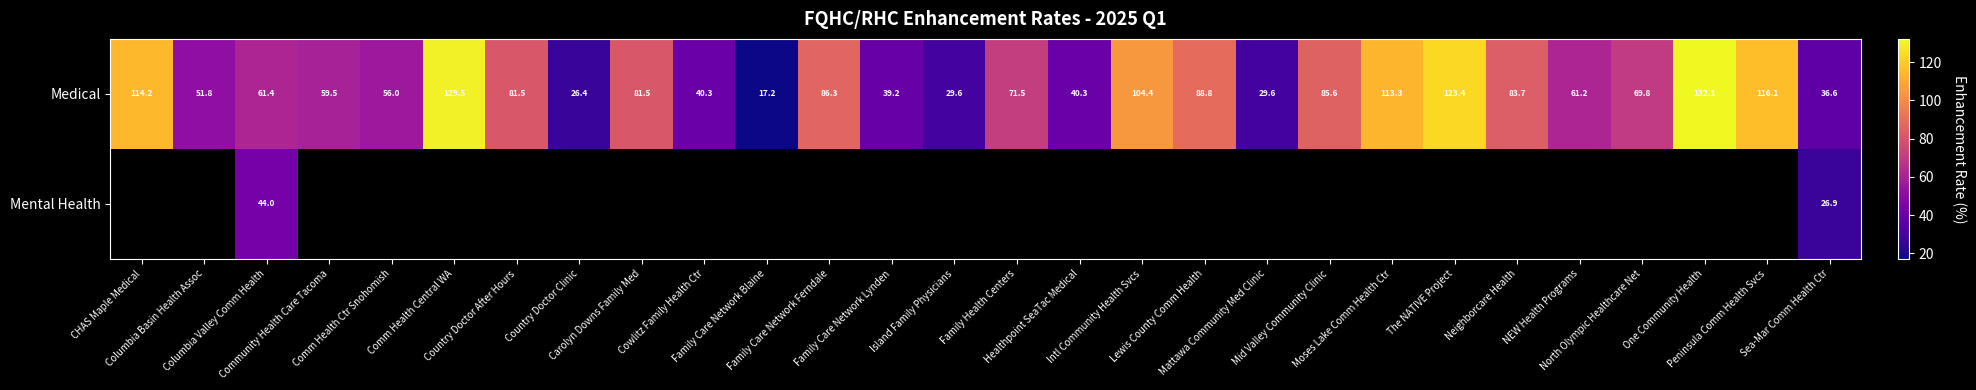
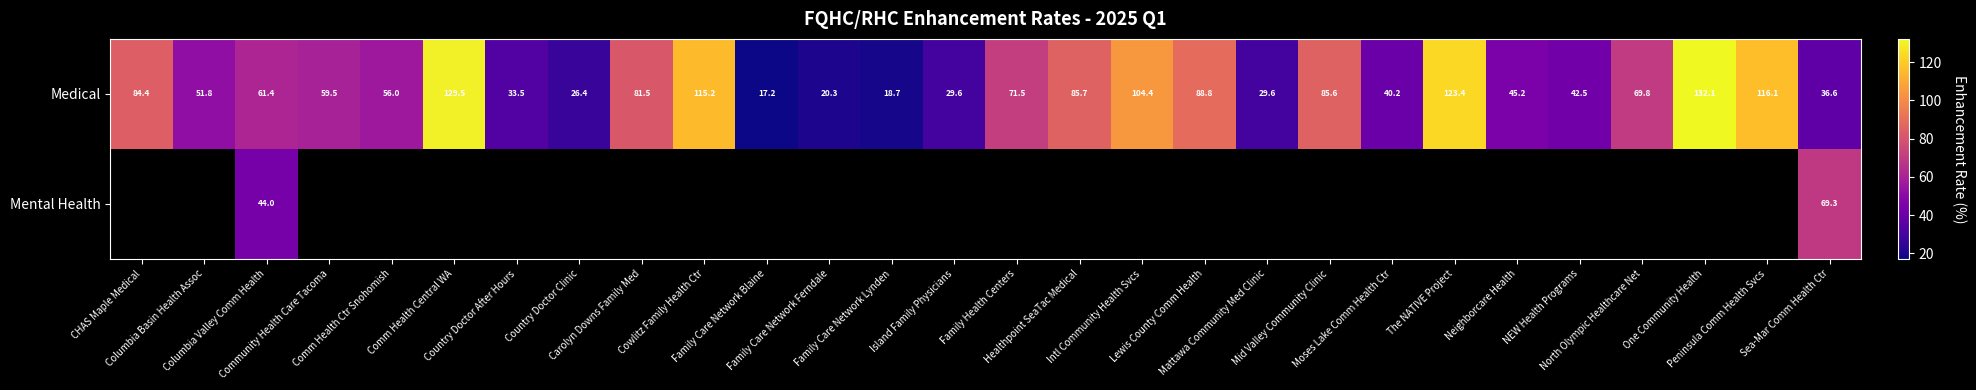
  {
    "Medical": {
-     "CHAS Maple Medical": 114.2,
+     "CHAS Maple Medical": 84.4,
      "Columbia Basin Health Assoc": 51.8,
      "Columbia Valley Comm Health": 61.4,
      "Community Health Care Tacoma": 59.5,
      "Comm Health Ctr Snohomish": 56.0,
      "Comm Health Central WA": 129.5,
-     "Country Doctor After Hours": 81.5,
+     "Country Doctor After Hours": 33.5,
      "Country Doctor Clinic": 26.4,
      "Carolyn Downs Family Med": 81.5,
-     "Cowlitz Family Health Ctr": 40.3,
+     "Cowlitz Family Health Ctr": 115.2,
      "Family Care Network Blaine": 17.2,
-     "Family Care Network Ferndale": 86.3,
-     "Family Care Network Lynden": 39.2,
+     "Family Care Network Ferndale": 20.3,
+     "Family Care Network Lynden": 18.7,
      "Island Family Physicians": 29.6,
      "Family Health Centers": 71.5,
-     "Healthpoint SeaTac Medical": 40.3,
+     "Healthpoint SeaTac Medical": 85.7,
      "Intl Community Health Svcs": 104.4,
      "Lewis County Comm Health": 88.8,
      "Mattawa Community Med Clinic": 29.6,
      "Mid Valley Community Clinic": 85.6,
-     "Moses Lake Comm Health Ctr": 113.3,
+     "Moses Lake Comm Health Ctr": 40.2,
      "The NATIVE Project": 123.4,
-     "Neighborcare Health": 83.7,
-     "NEW Health Programs": 61.2,
+     "Neighborcare Health": 45.2,
+     "NEW Health Programs": 42.5,
      "North Olympic Healthcare Net": 69.8,
      "One Community Health": 132.1,
      "Peninsula Comm Health Svcs": 116.1,
      "Sea-Mar Comm Health Ctr": 36.6
    },
    "Mental Health": {
      "Columbia Valley Comm Health": 44.0,
-     "Sea-Mar Comm Health Ctr": 26.9
+     "Sea-Mar Comm Health Ctr": 69.3
    }
  }
